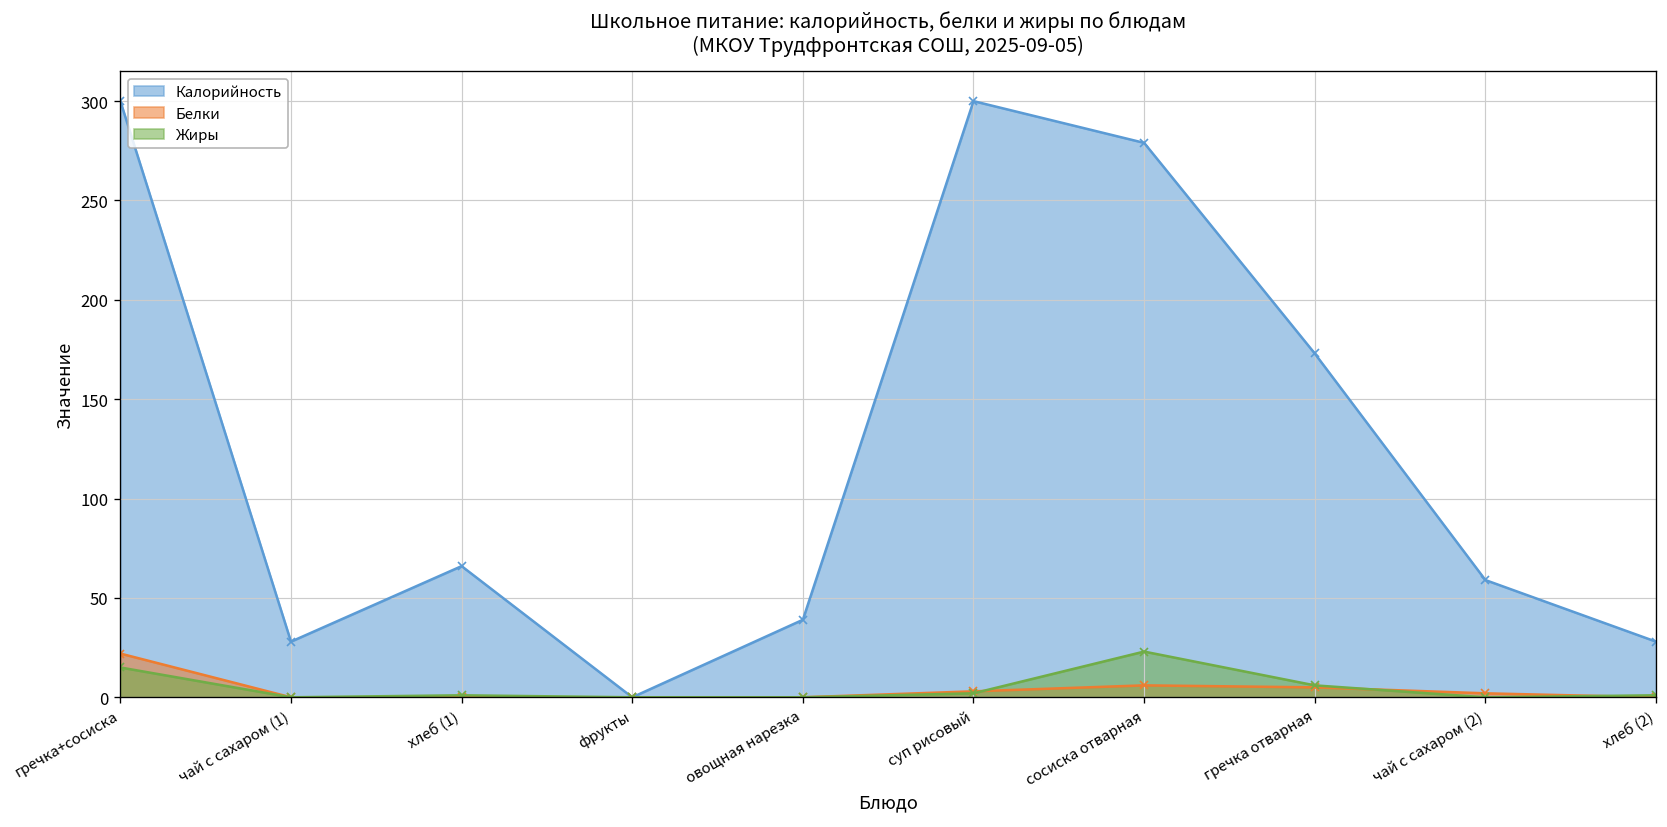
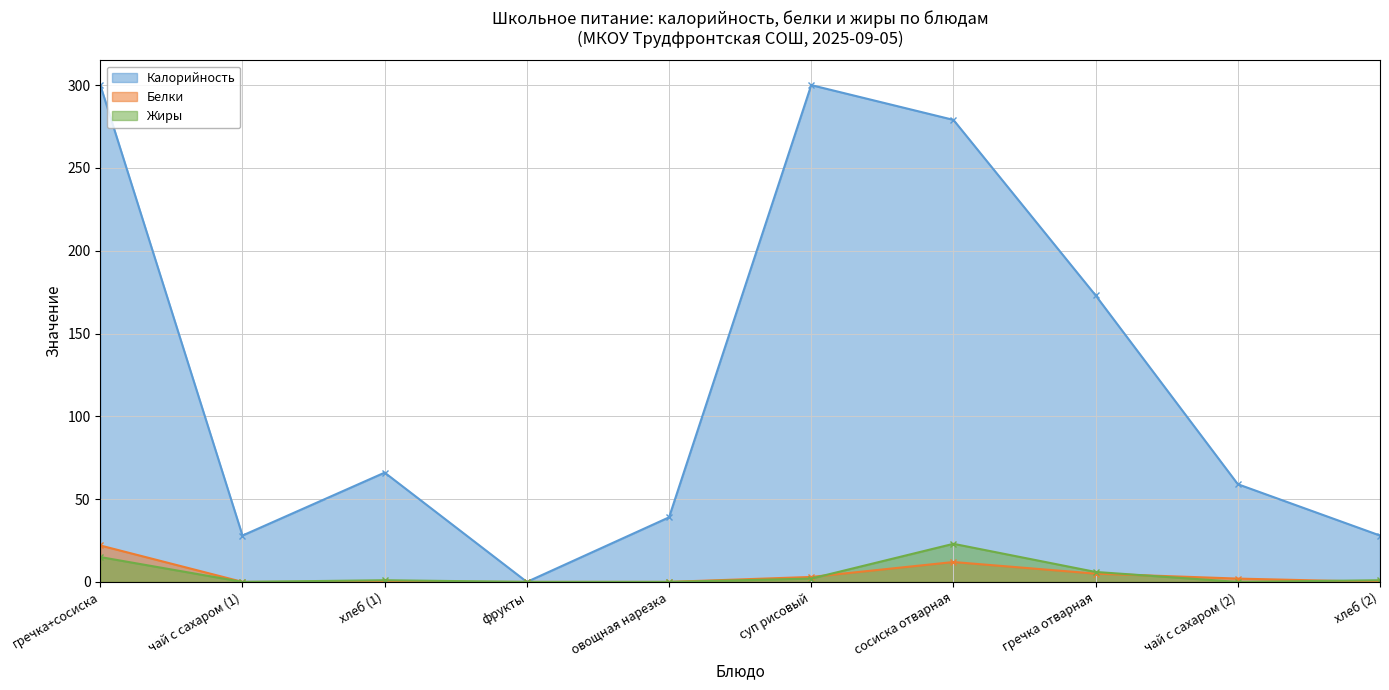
  {
    "Калорийность": {
      "гречка+сосиска": 300,
      "чай с сахаром (1)": 28,
      "хлеб (1)": 66,
      "овощная нарезка": 39,
      "суп рисовый": 300,
      "сосиска отварная": 279,
      "гречка отварная": 173,
      "чай с сахаром (2)": 59,
      "хлеб (2)": 28
    },
    "Белки": {
      "гречка+сосиска": 22,
-     "сосиска отварная": 6,
+     "сосиска отварная": 12,
      "чай с сахаром (2)": 2
    },
    "Жиры": {
      "гречка+сосиска": 15,
      "сосиска отварная": 23,
      "чай с сахаром (2)": 0
    }
  }
